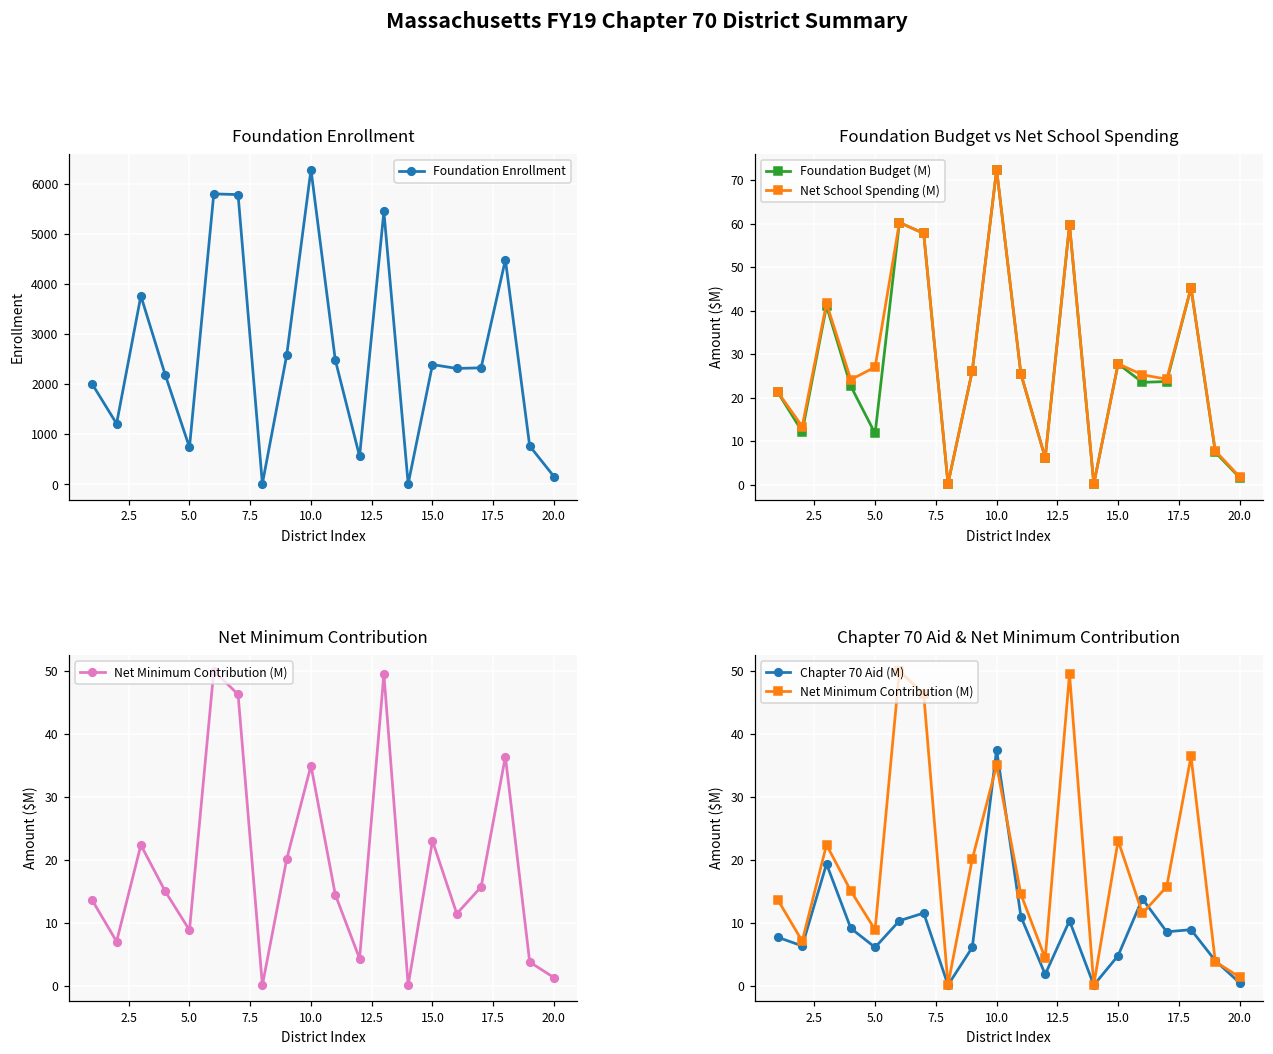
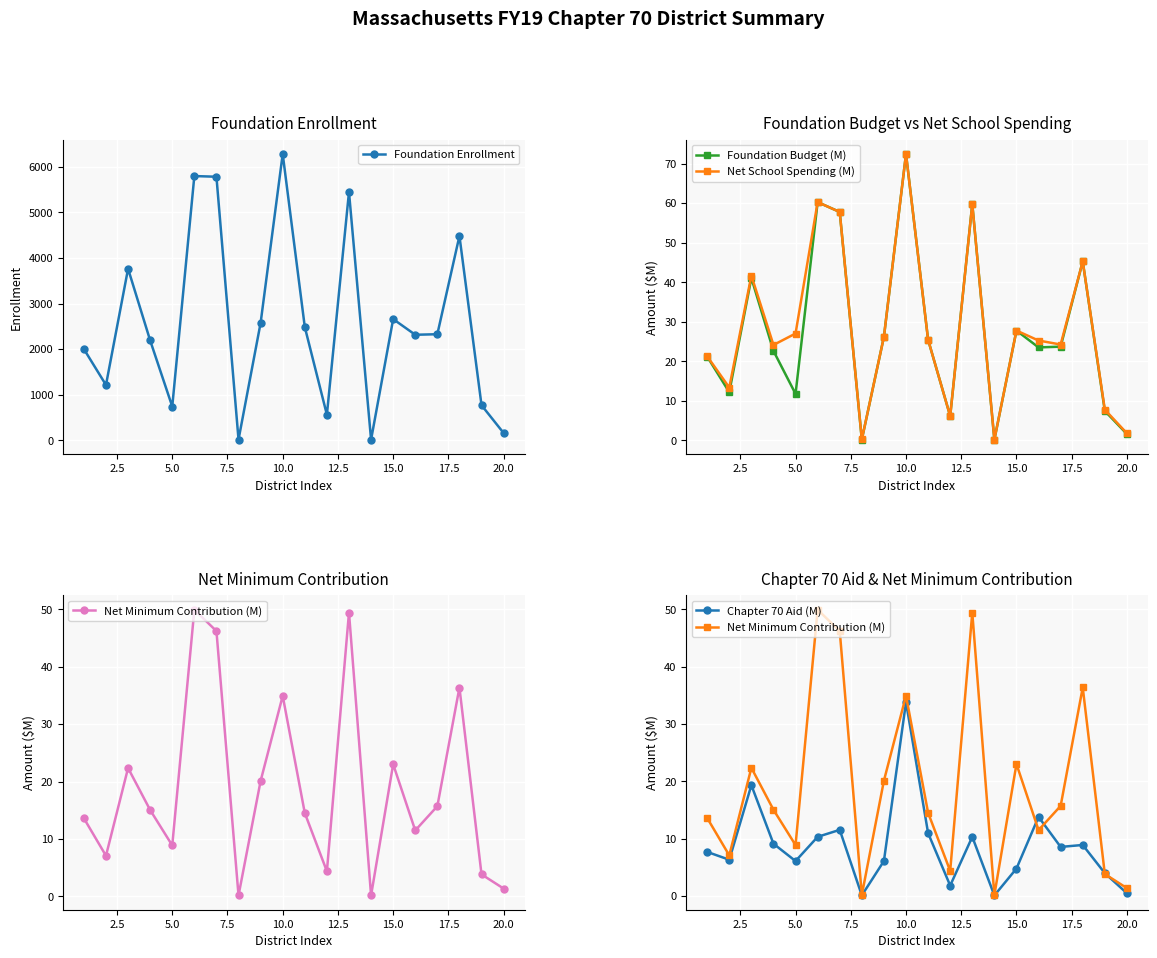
  {
    "Foundation Enrollment": {
      "5.0": 700,
      "10.0": 6300,
-     "15.0": 2400,
+     "15.0": 2700,
      "20.0": 200
    },
    "Foundation Budget vs Net School Spending": {
      "Foundation Budget (M)": {
        "5.0": 12
      },
      "Net School Spending (M)": {
        "5.0": 27
      }
    },
    "Net Minimum Contribution": {
      "5.0": 9,
      "10.0": 35,
      "15.0": 23,
      "20.0": 1
    },
    "Chapter 70 Aid & Net Minimum Contribution": {
      "Chapter 70 Aid (M)": {
        "5.0": 6,
-       "10.0": 37,
+       "10.0": 34,
        "15.0": 5,
        "20.0": 0
      },
      "Net Minimum Contribution (M)": {
        "5.0": 9,
        "10.0": 35,
        "15.0": 23,
        "20.0": 1
      }
    }
  }
